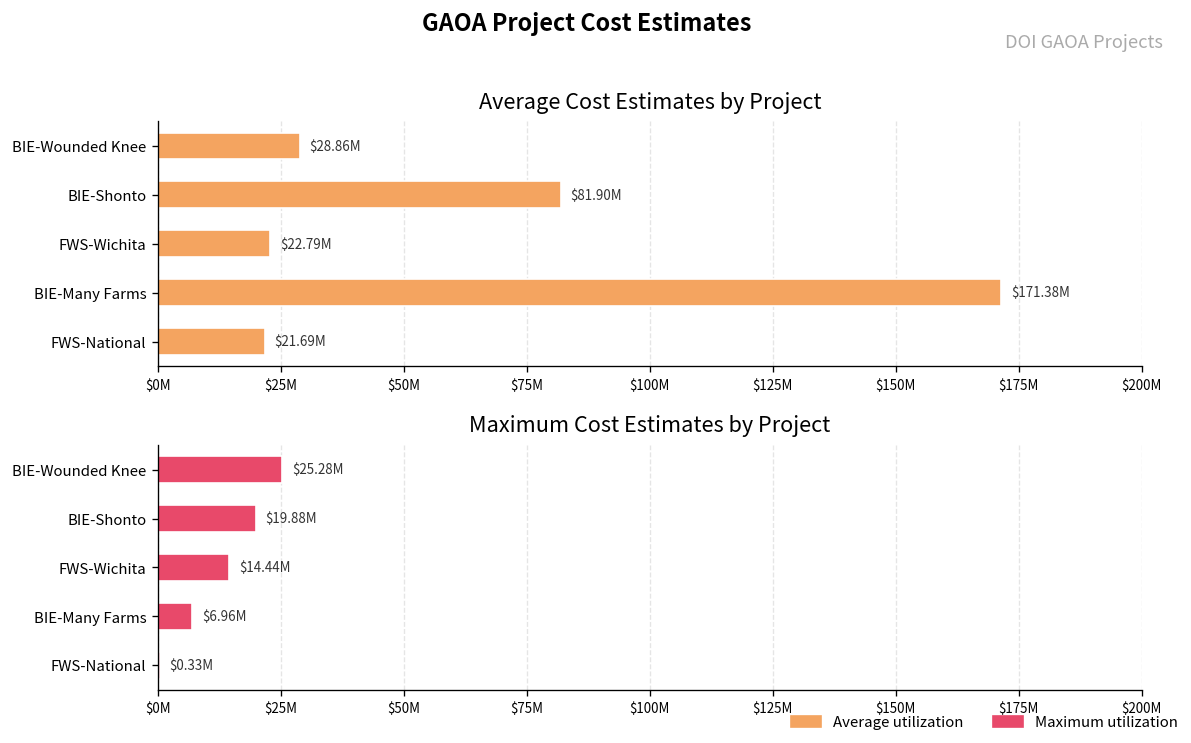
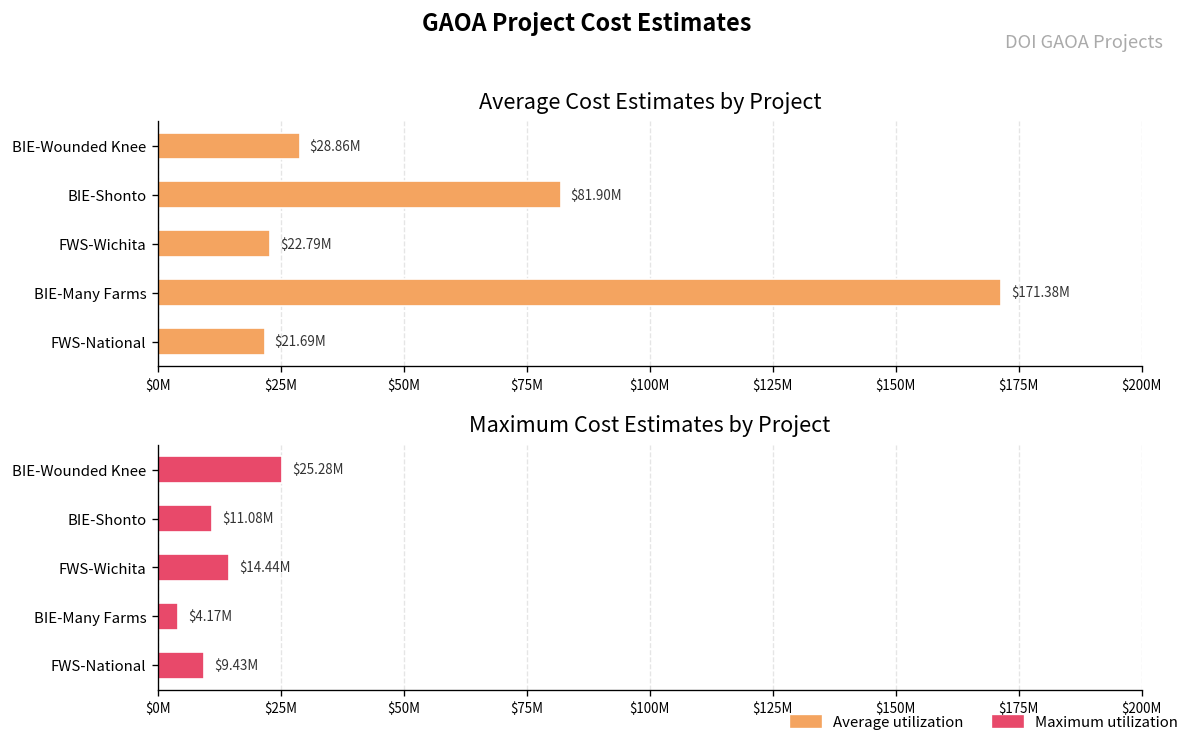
  {
    "Average Cost Estimates by Project": {
      "BIE-Wounded Knee": "$28.86M",
      "BIE-Shonto": "$81.90M",
      "FWS-Wichita": "$22.79M",
      "BIE-Many Farms": "$171.38M",
      "FWS-National": "$21.69M"
    },
    "Maximum Cost Estimates by Project": {
      "BIE-Wounded Knee": "$25.28M",
-     "BIE-Shonto": "$19.88M",
+     "BIE-Shonto": "$11.08M",
      "FWS-Wichita": "$14.44M",
-     "BIE-Many Farms": "$6.96M",
-     "FWS-National": "$0.33M"
+     "BIE-Many Farms": "$4.17M",
+     "FWS-National": "$9.43M"
    }
  }
